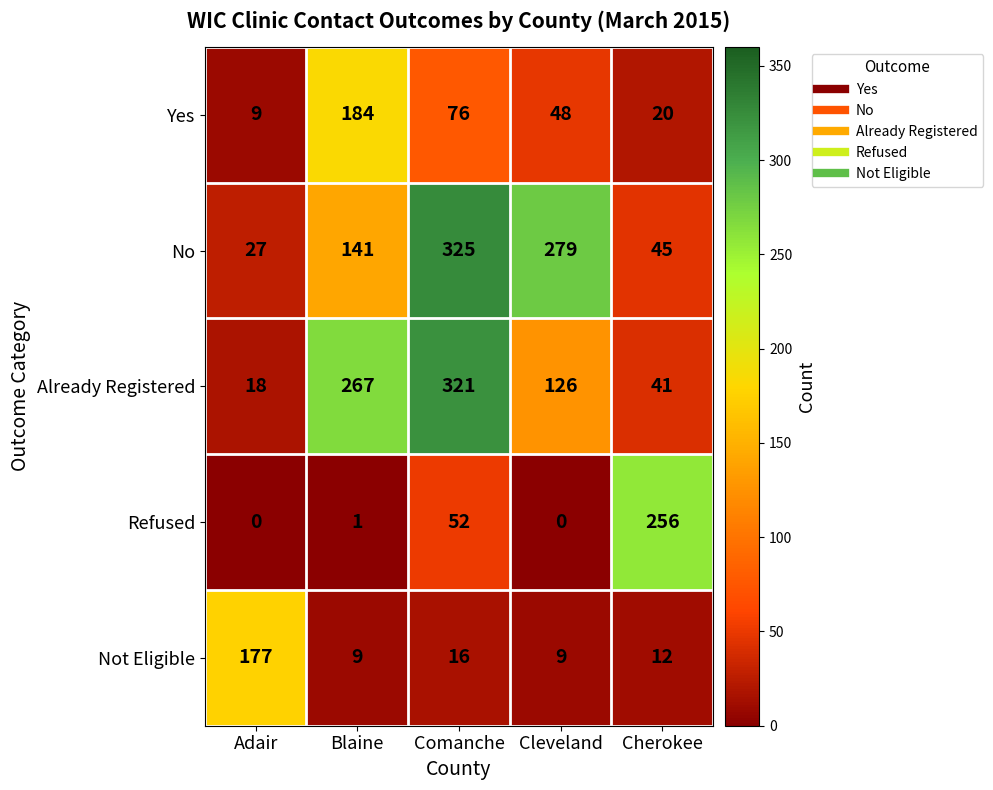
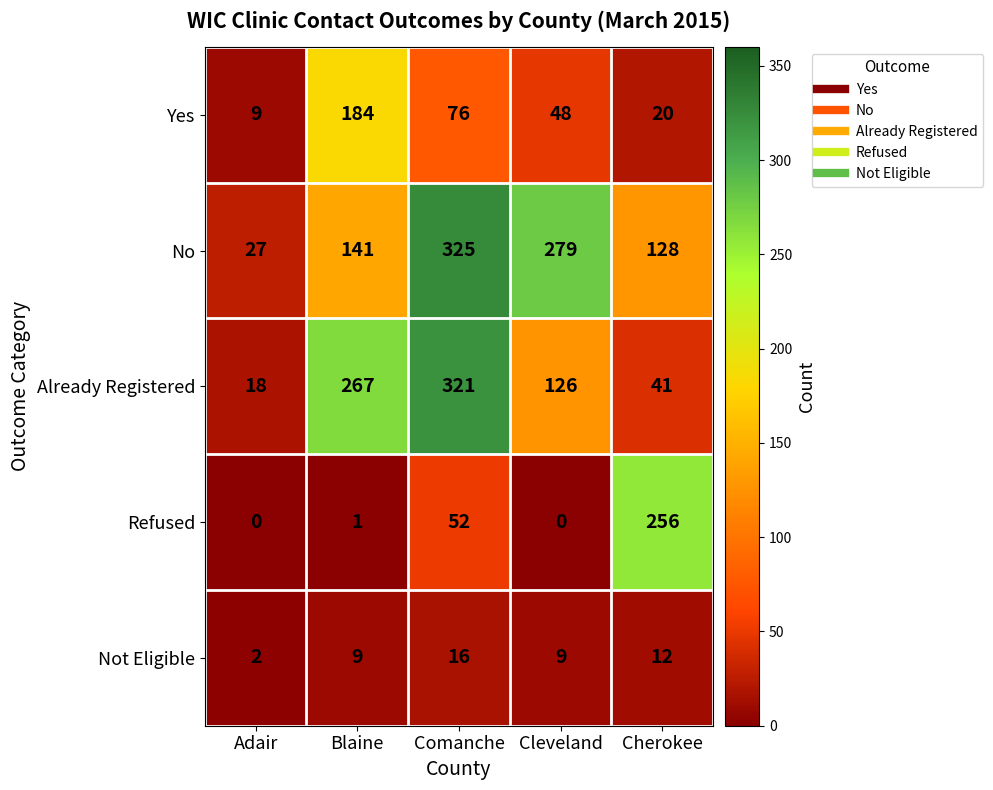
  {
    "Yes": {
      "Adair": 9,
      "Blaine": 184,
      "Comanche": 76,
      "Cleveland": 48,
      "Cherokee": 20
    },
    "No": {
      "Adair": 27,
      "Blaine": 141,
      "Comanche": 325,
      "Cleveland": 279,
-     "Cherokee": 45
+     "Cherokee": 128
    },
    "Already Registered": {
      "Adair": 18,
      "Blaine": 267,
      "Comanche": 321,
      "Cleveland": 126,
      "Cherokee": 41
    },
    "Refused": {
      "Adair": 0,
      "Blaine": 1,
      "Comanche": 52,
      "Cleveland": 0,
      "Cherokee": 256
    },
    "Not Eligible": {
-     "Adair": 177,
+     "Adair": 2,
      "Blaine": 9,
      "Comanche": 16,
      "Cleveland": 9,
      "Cherokee": 12
    }
  }
